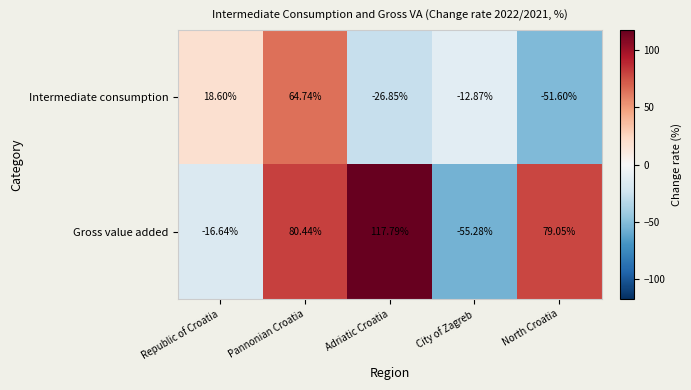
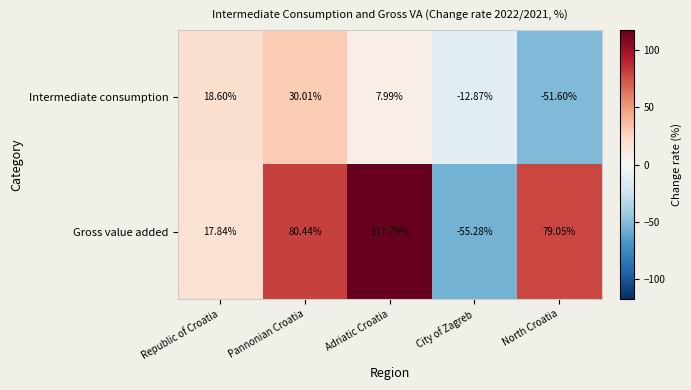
  {
    "Intermediate consumption": {
      "Republic of Croatia": "18.60%",
-     "Pannonian Croatia": "64.74%",
-     "Adriatic Croatia": "-26.85%",
+     "Pannonian Croatia": "30.01%",
+     "Adriatic Croatia": "7.99%",
      "City of Zagreb": "-12.87%",
      "North Croatia": "-51.60%"
    },
    "Gross value added": {
-     "Republic of Croatia": "-16.64%",
+     "Republic of Croatia": "17.84%",
      "Pannonian Croatia": "80.44%",
      "Adriatic Croatia": "117.79%",
      "City of Zagreb": "-55.28%",
      "North Croatia": "79.05%"
    }
  }
